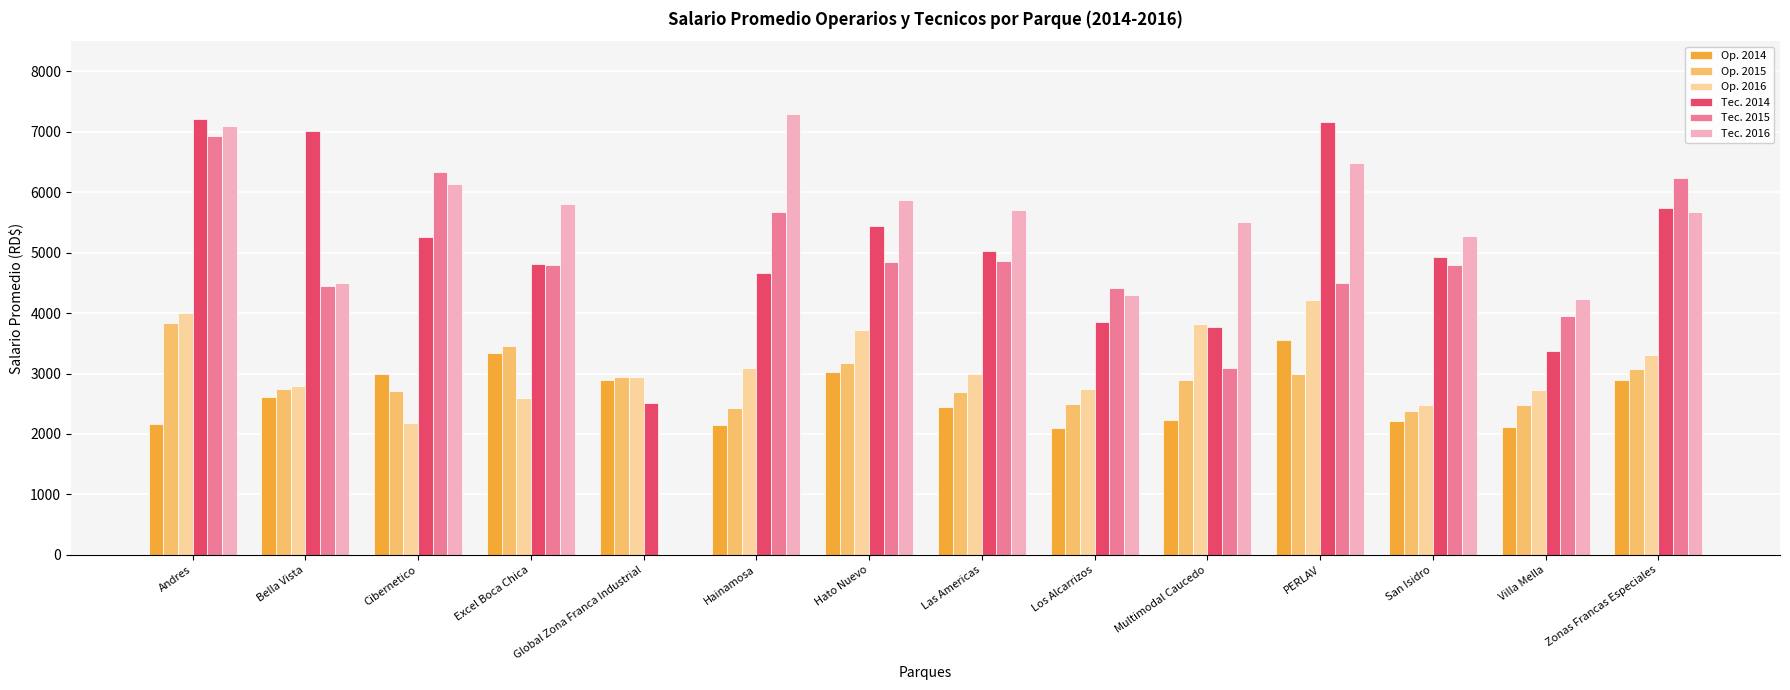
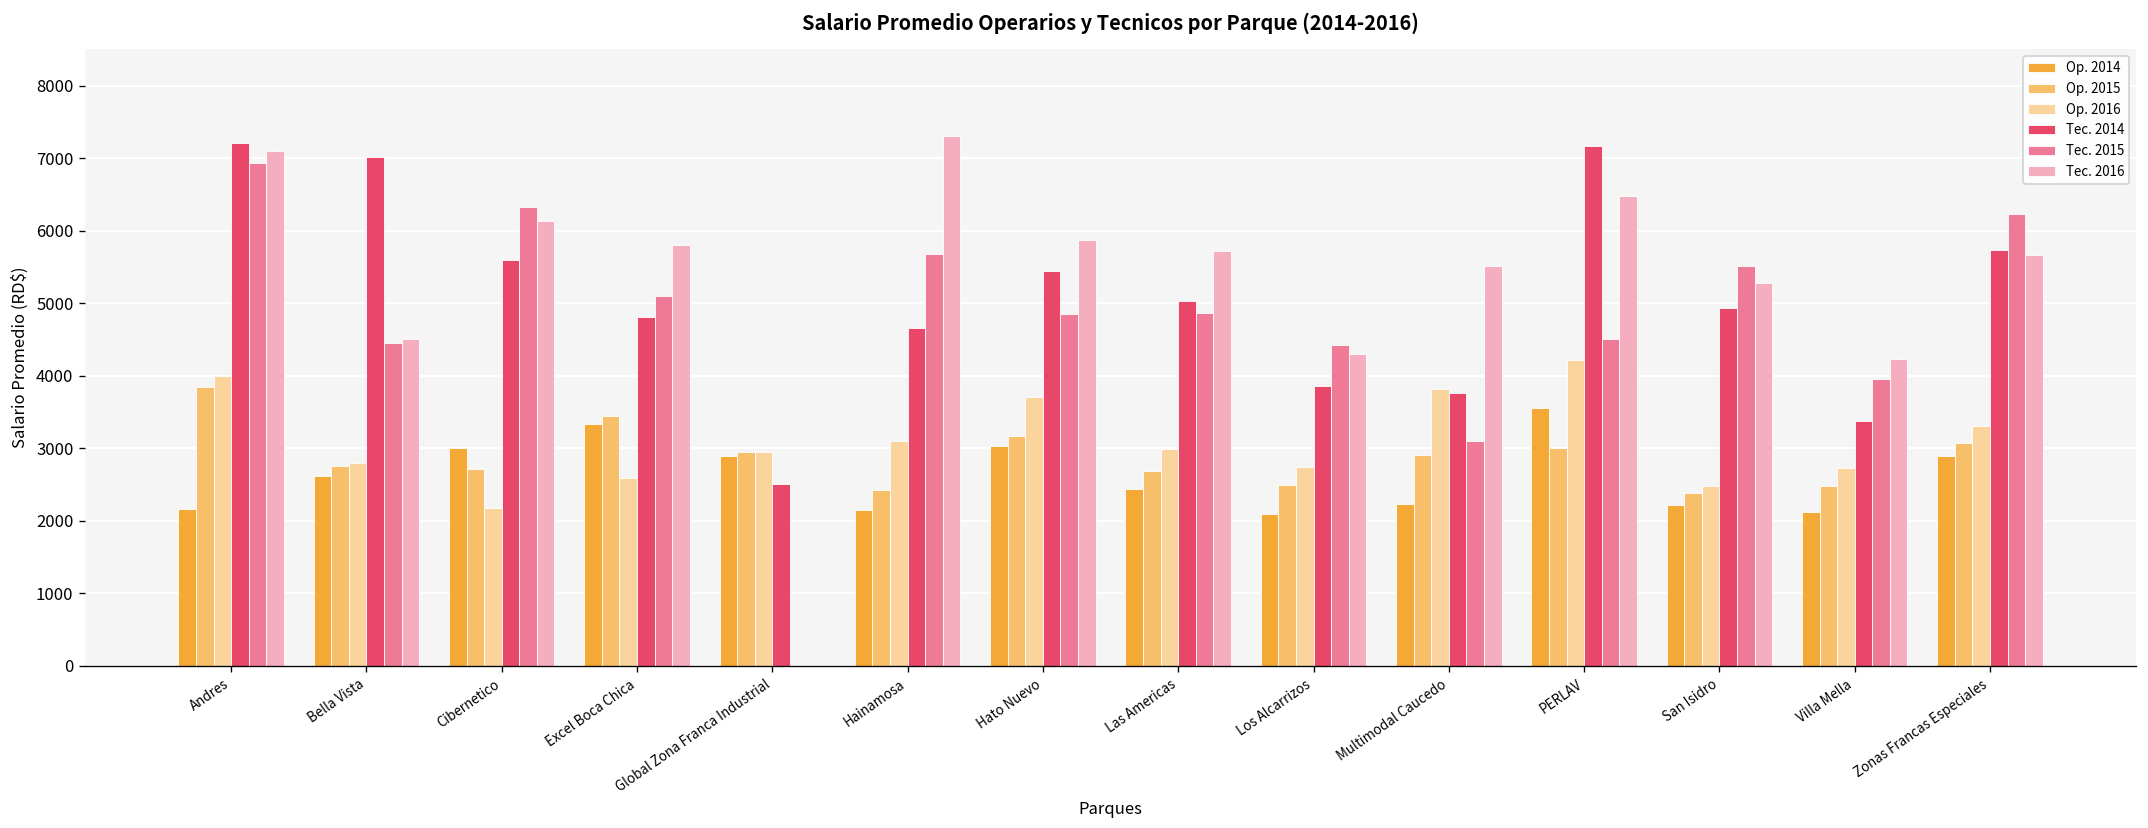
  {
    "Tec. 2014": {
      "Andres": 7200,
      "Bella Vista": 7000,
-     "Cibernetico": 5300,
+     "Cibernetico": 5600,
      "Excel Boca Chica": 4800,
      "Global Zona Franca Industrial": 2500,
      "Hainamosa": 4700,
      "Hato Nuevo": 5400,
      "Las Americas": 5000,
      "Los Alcarrizos": 3900,
      "Multimodal Caucedo": 3800,
      "PERLAV": 7200,
      "San Isidro": 4900,
      "Villa Mella": 3400,
      "Zonas Francas Especiales": 5700
    },
    "Tec. 2015": {
      "Andres": 6900,
      "Bella Vista": 4500,
      "Cibernetico": 6300,
-     "Excel Boca Chica": 4800,
+     "Excel Boca Chica": 5100,
      "Global Zona Franca Industrial": 0,
      "Hainamosa": 5700,
      "Hato Nuevo": 4900,
      "Las Americas": 4900,
      "Los Alcarrizos": 4400,
      "Multimodal Caucedo": 3100,
      "PERLAV": 4500,
-     "San Isidro": 4800,
+     "San Isidro": 5500,
      "Villa Mella": 4000,
      "Zonas Francas Especiales": 6200
    }
  }
